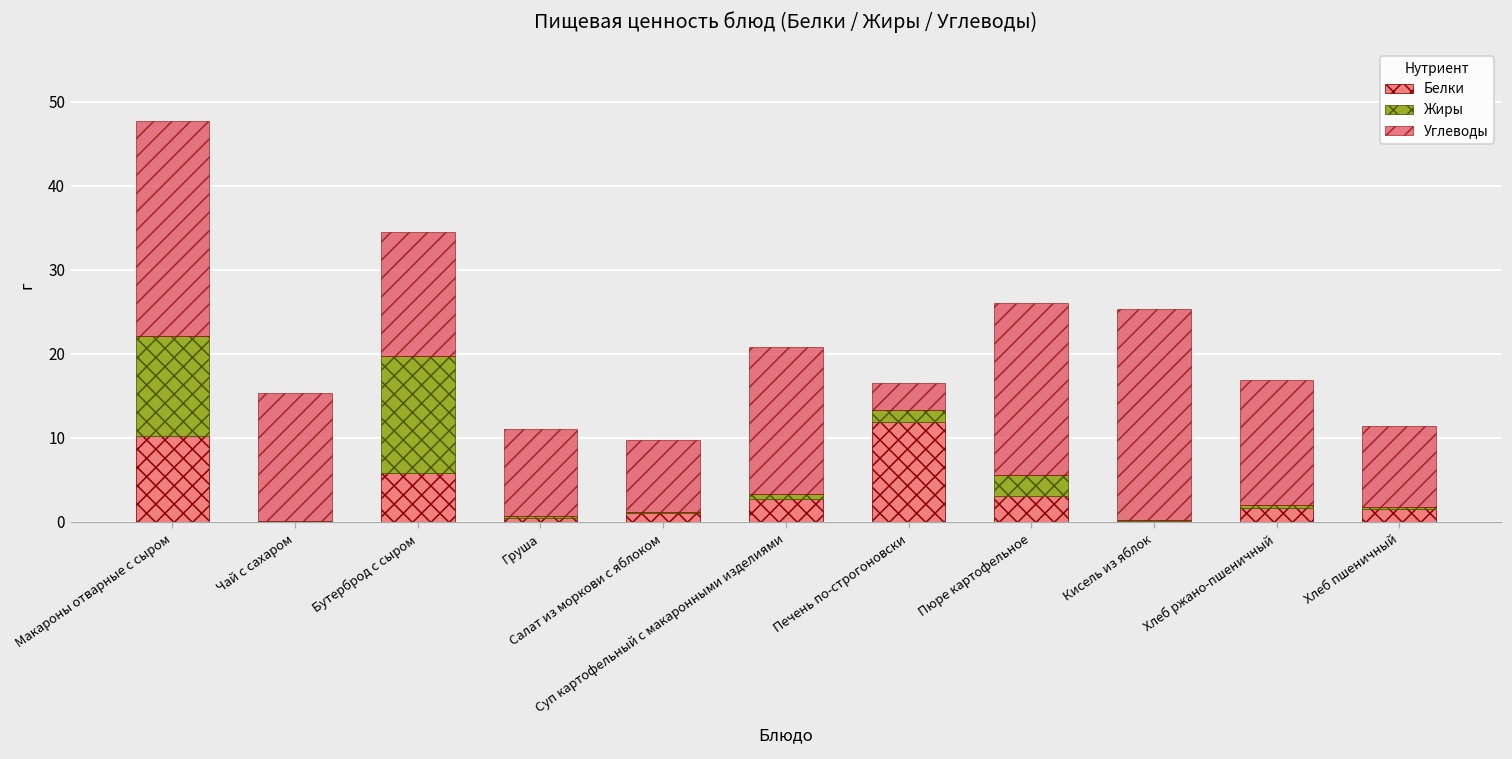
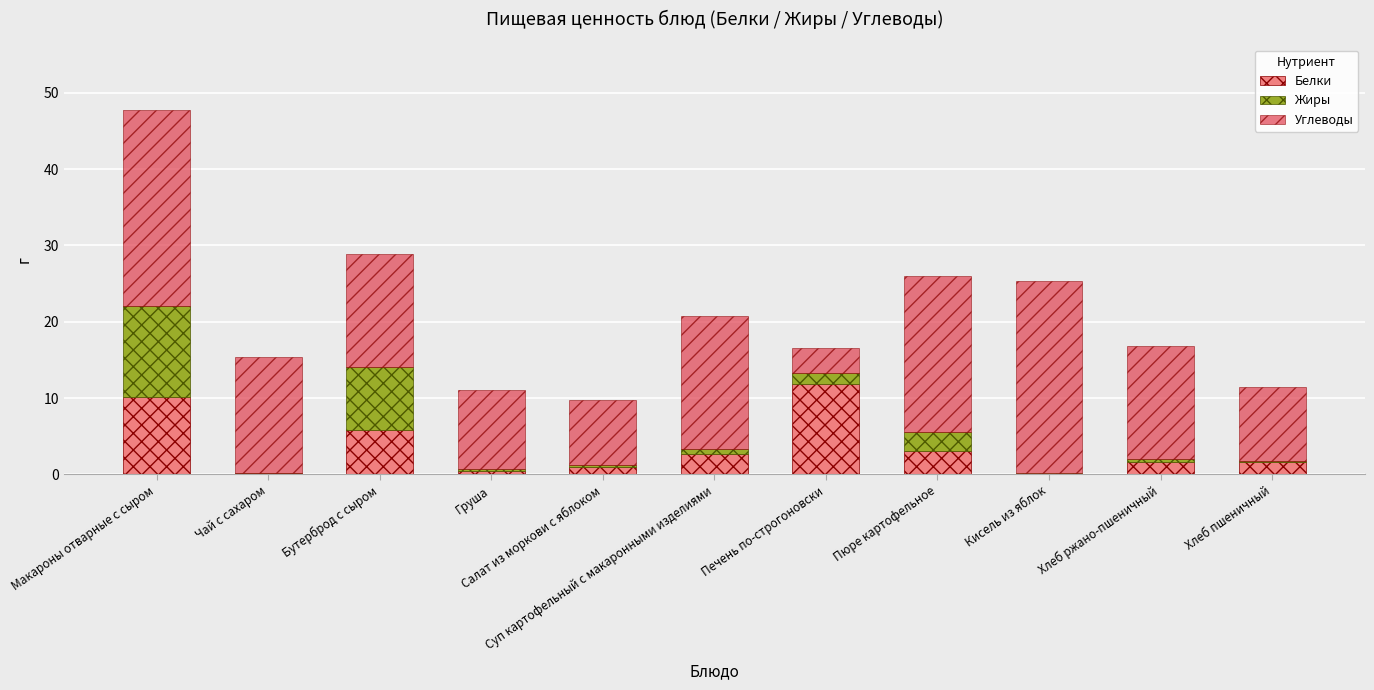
  {
    "Жиры": {
      "Макароны отварные с сыром": 12,
-     "Бутерброд с сыром": 14,
+     "Бутерброд с сыром": 8,
      "Суп картофельный с макаронными изделиями": 1,
      "Печень по-строгоновски": 1,
      "Пюре картофельное": 3,
      "Хлеб ржано-пшеничный": 0
    }
  }
